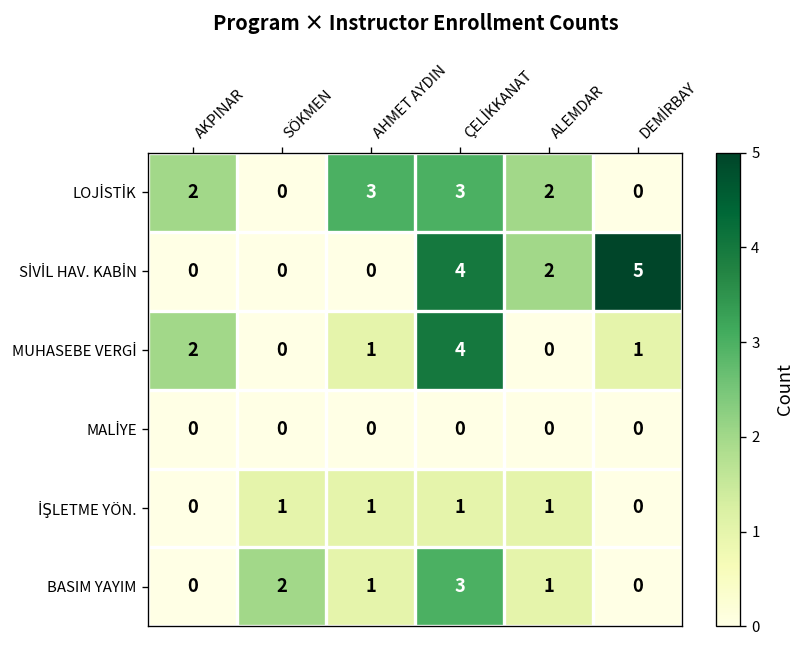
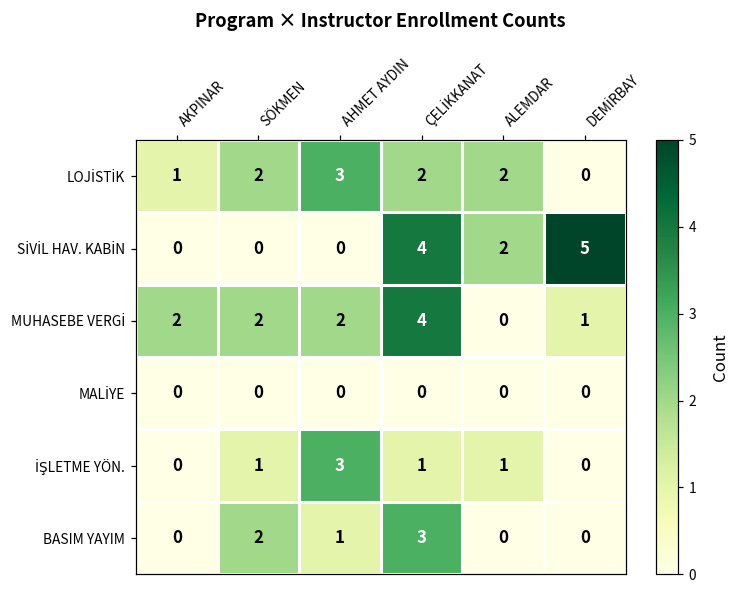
  {
    "LOJİSTİK": {
-     "AKPINAR": 2,
-     "SÖKMEN": 0,
+     "AKPINAR": 1,
+     "SÖKMEN": 2,
      "AHMET AYDIN": 3,
-     "ÇELİKKANAT": 3,
+     "ÇELİKKANAT": 2,
      "ALEMDAR": 2,
      "DEMİRBAY": 0
    },
    "SİVİL HAV. KABİN": {
      "AKPINAR": 0,
      "SÖKMEN": 0,
      "AHMET AYDIN": 0,
      "ÇELİKKANAT": 4,
      "ALEMDAR": 2,
      "DEMİRBAY": 5
    },
    "MUHASEBE VERGİ": {
      "AKPINAR": 2,
-     "SÖKMEN": 0,
-     "AHMET AYDIN": 1,
+     "SÖKMEN": 2,
+     "AHMET AYDIN": 2,
      "ÇELİKKANAT": 4,
      "ALEMDAR": 0,
      "DEMİRBAY": 1
    },
    "MALİYE": {
      "AKPINAR": 0,
      "SÖKMEN": 0,
      "AHMET AYDIN": 0,
      "ÇELİKKANAT": 0,
      "ALEMDAR": 0,
      "DEMİRBAY": 0
    },
    "İŞLETME YÖN.": {
      "AKPINAR": 0,
      "SÖKMEN": 1,
-     "AHMET AYDIN": 1,
+     "AHMET AYDIN": 3,
      "ÇELİKKANAT": 1,
      "ALEMDAR": 1,
      "DEMİRBAY": 0
    },
    "BASIM YAYIM": {
      "AKPINAR": 0,
      "SÖKMEN": 2,
      "AHMET AYDIN": 1,
      "ÇELİKKANAT": 3,
-     "ALEMDAR": 1,
+     "ALEMDAR": 0,
      "DEMİRBAY": 0
    }
  }
